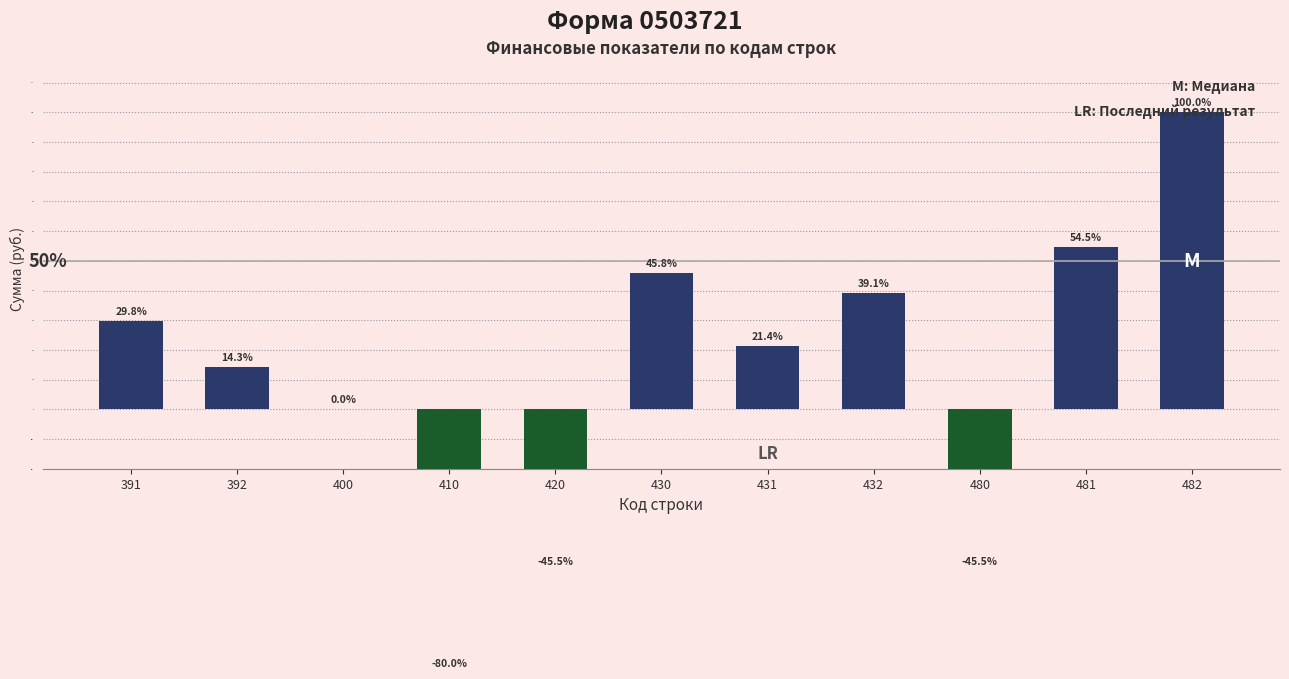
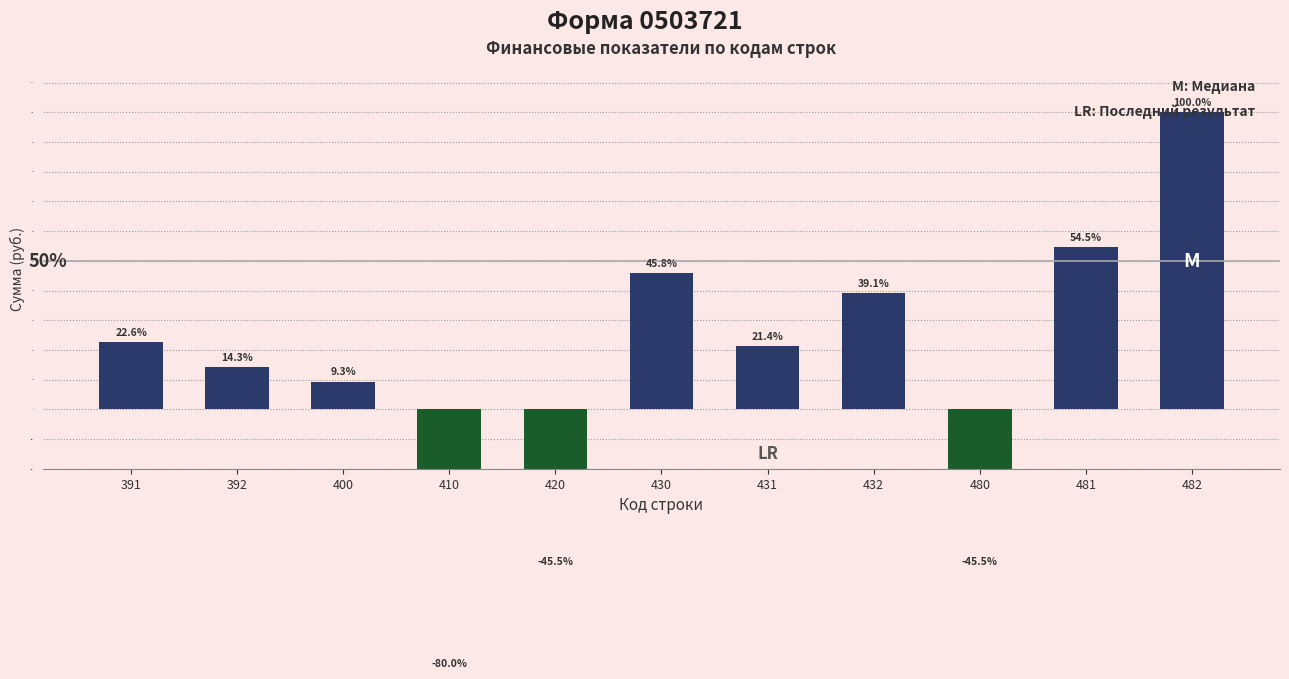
  {
-   "391": "29.8%",
+   "391": "22.6%",
    "392": "14.3%",
-   "400": "0.0%",
+   "400": "9.3%",
    "430": "45.8%",
    "431": "21.4%",
    "432": "39.1%",
    "481": "54.5%"
  }
